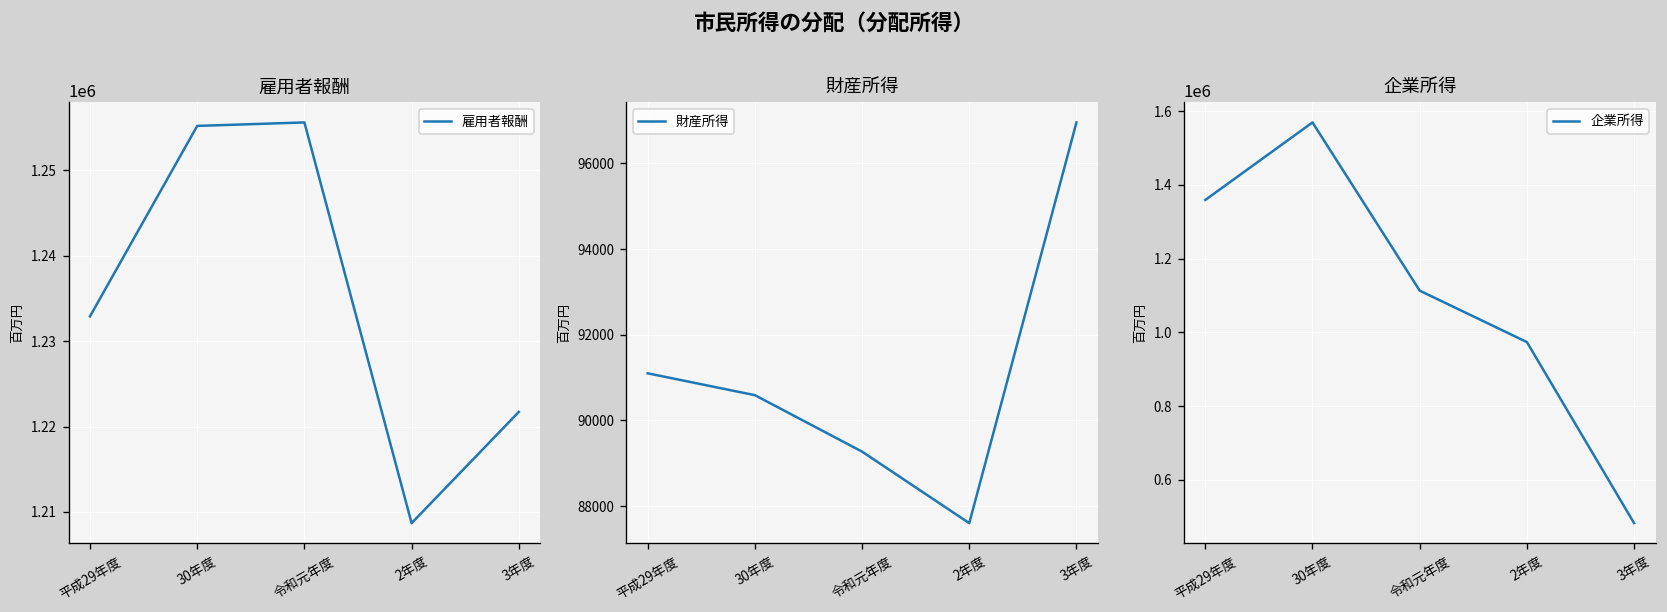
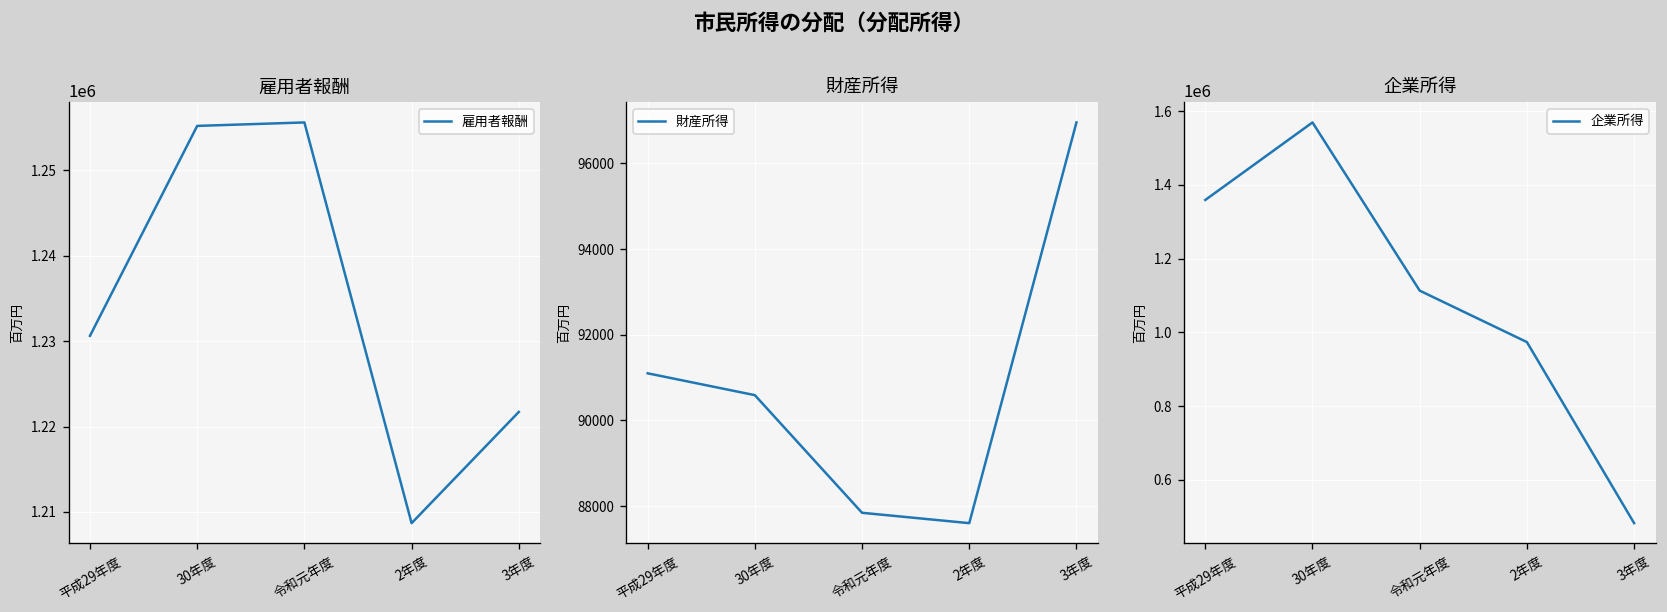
  {
    "雇用者報酬": {
-     "平成29年度": 1233000,
+     "平成29年度": 1231000,
      "30年度": 1255000,
      "令和元年度": 1256000,
      "2年度": 1209000,
      "3年度": 1222000
    },
    "財産所得": {
      "平成29年度": 91100,
      "30年度": 90600,
-     "令和元年度": 89300,
+     "令和元年度": 87800,
      "2年度": 87600,
      "3年度": 97000
    },
    "企業所得": {
      "平成29年度": 1360000,
      "30年度": 1570000,
      "令和元年度": 1110000,
      "2年度": 970000,
      "3年度": 480000
    }
  }
